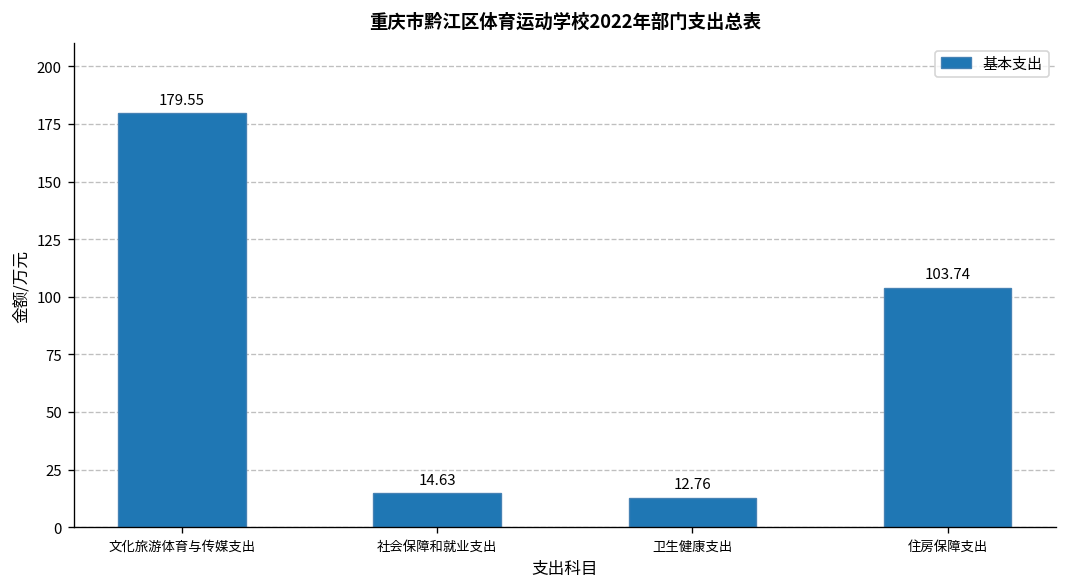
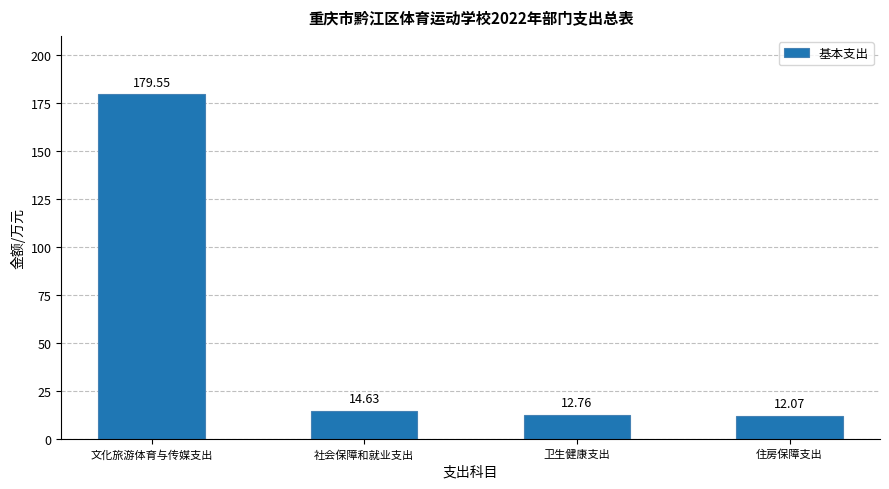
  {
    "文化旅游体育与传媒支出": 179.55,
    "社会保障和就业支出": 14.63,
    "卫生健康支出": 12.76,
-   "住房保障支出": 103.74
+   "住房保障支出": 12.07
  }
